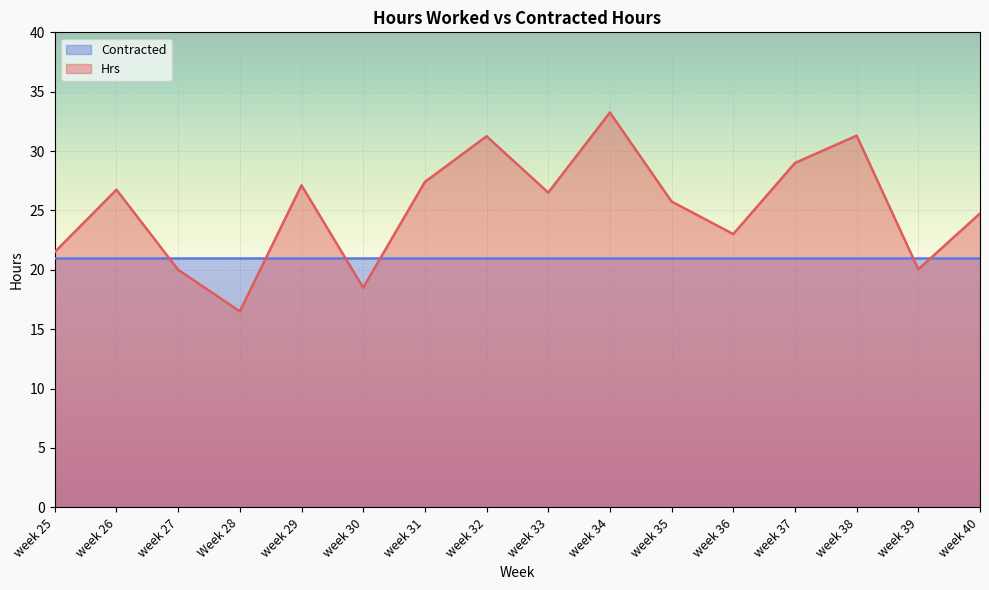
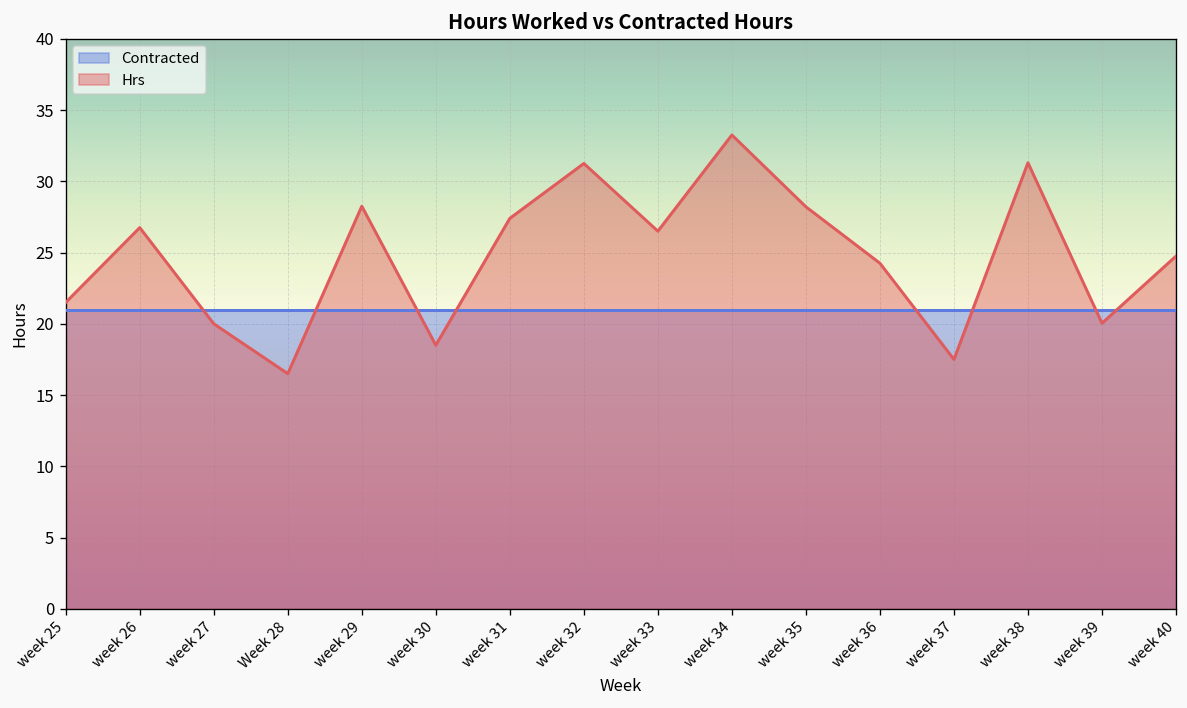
  {
    "Contracted": {
      "week 25": 21.0,
      "week 26": 21.0,
      "week 27": 21.0,
      "Week 28": 21.0,
      "week 29": 21.0,
      "week 30": 21.0,
      "week 31": 21.0,
      "week 32": 21.0,
      "week 33": 21.0,
      "week 34": 21.0,
      "week 35": 21.0,
      "week 36": 21.0,
      "week 37": 21.0,
      "week 38": 21.0,
      "week 39": 21.0,
      "week 40": 21.0
    },
    "Hrs": {
      "week 25": 21.5,
      "week 26": 26.8,
      "week 27": 20.0,
      "Week 28": 16.5,
-     "week 29": 27.1,
+     "week 29": 28.3,
      "week 30": 18.5,
      "week 31": 27.4,
      "week 32": 31.3,
      "week 33": 26.5,
      "week 34": 33.3,
-     "week 35": 25.8,
-     "week 36": 23.0,
-     "week 37": 29.0,
+     "week 35": 28.2,
+     "week 36": 24.3,
+     "week 37": 17.5,
      "week 38": 31.3,
      "week 39": 20.0,
      "week 40": 24.8
    }
  }
